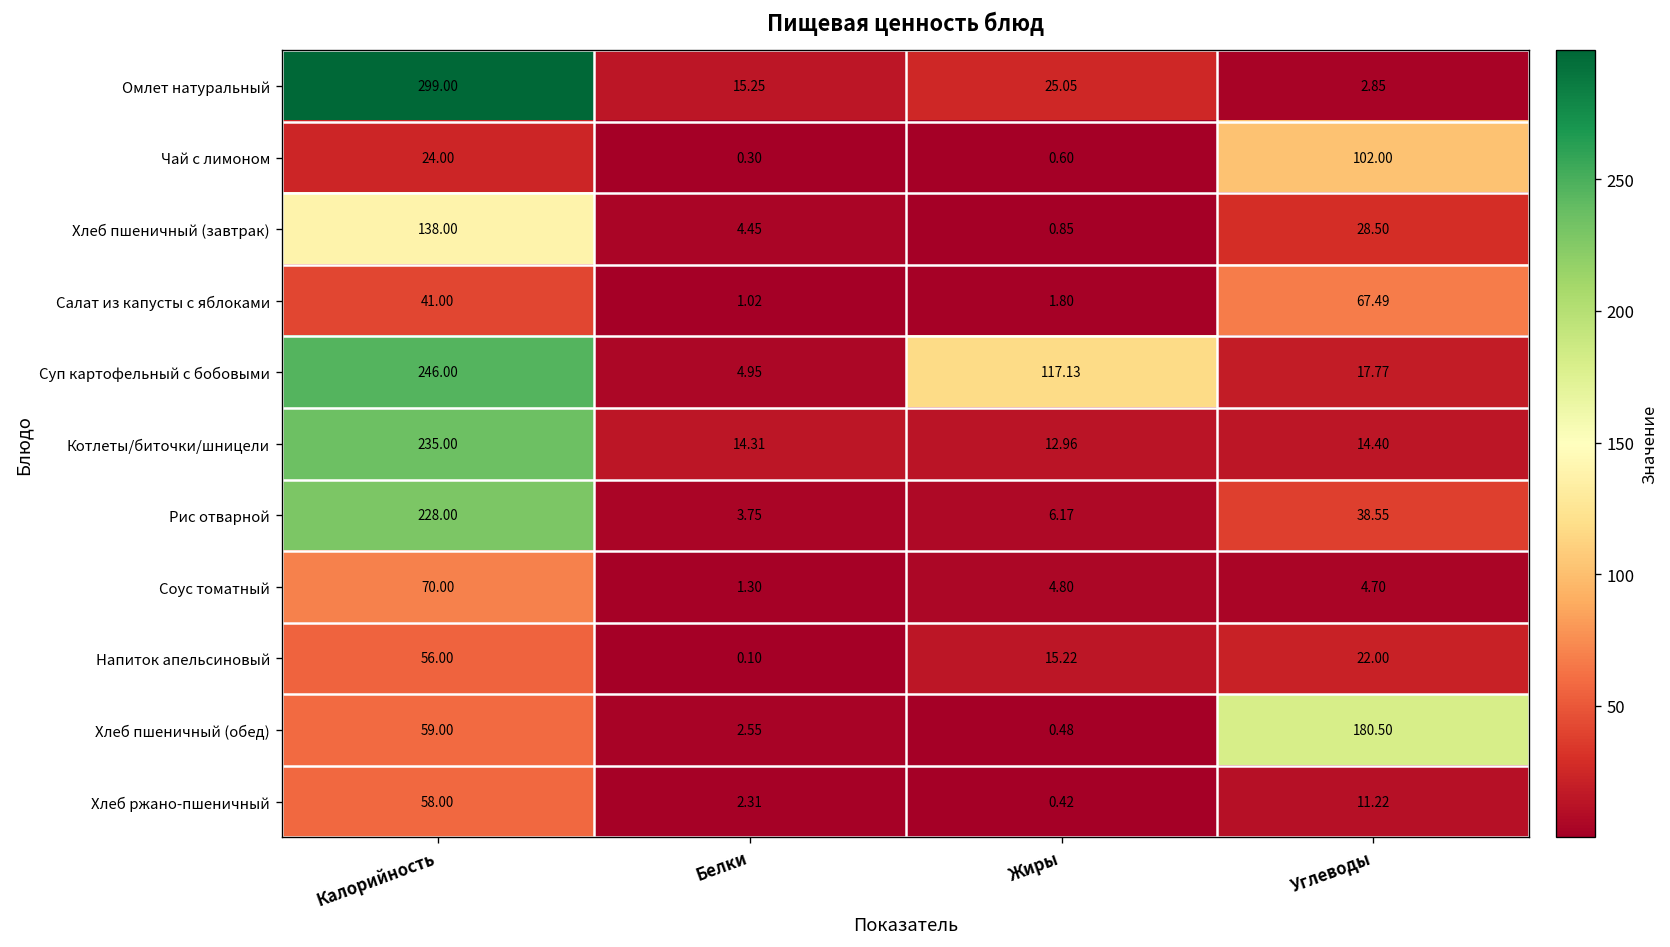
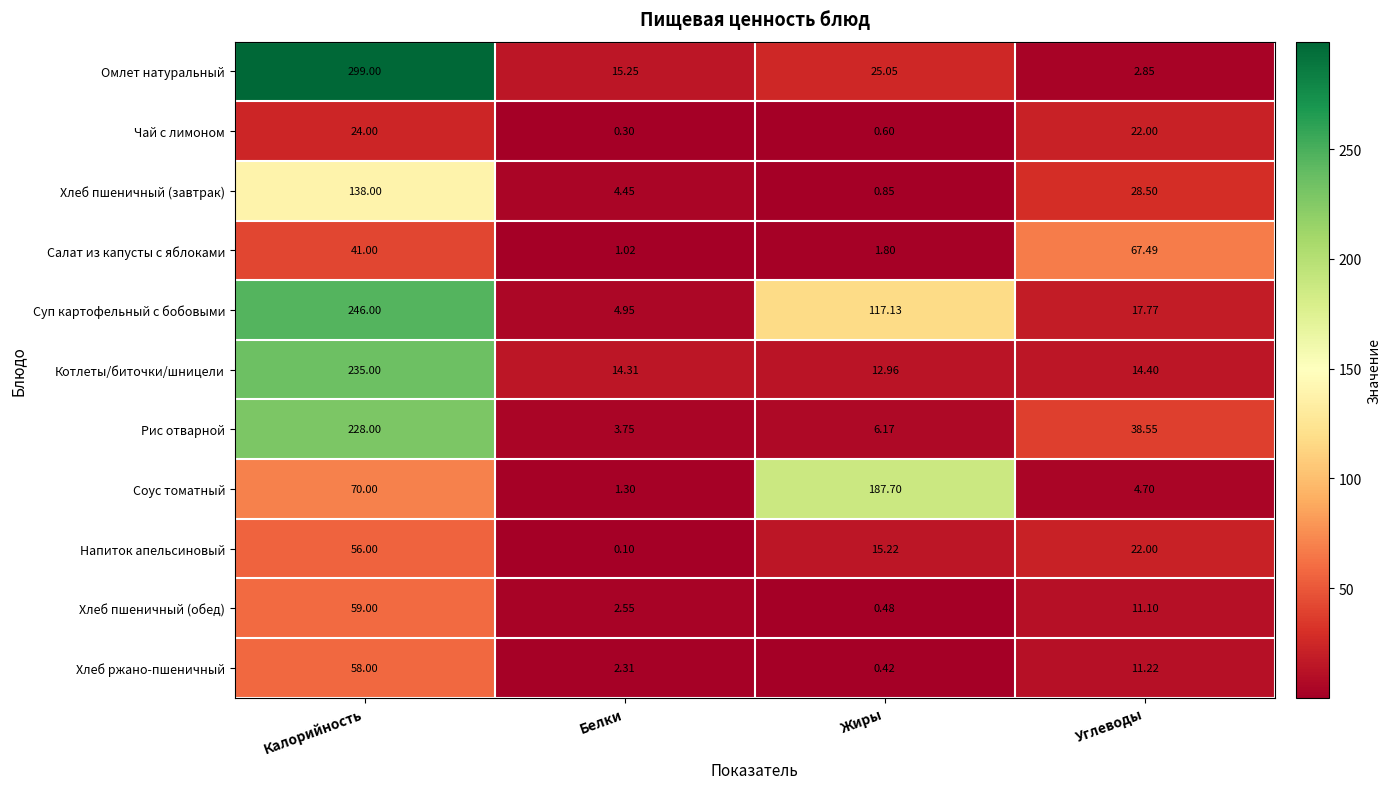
  {
    "Омлет натуральный": {
      "Калорийность": 299.00,
      "Белки": 15.25,
      "Жиры": 25.05,
      "Углеводы": 2.85
    },
    "Чай с лимоном": {
      "Калорийность": 24.00,
      "Белки": 0.30,
      "Жиры": 0.60,
-     "Углеводы": 102.00
+     "Углеводы": 22.00
    },
    "Хлеб пшеничный (завтрак)": {
      "Калорийность": 138.00,
      "Белки": 4.45,
      "Жиры": 0.85,
      "Углеводы": 28.50
    },
    "Салат из капусты с яблоками": {
      "Калорийность": 41.00,
      "Белки": 1.02,
      "Жиры": 1.80,
      "Углеводы": 67.49
    },
    "Суп картофельный с бобовыми": {
      "Калорийность": 246.00,
      "Белки": 4.95,
      "Жиры": 117.13,
      "Углеводы": 17.77
    },
    "Котлеты/биточки/шницели": {
      "Калорийность": 235.00,
      "Белки": 14.31,
      "Жиры": 12.96,
      "Углеводы": 14.40
    },
    "Рис отварной": {
      "Калорийность": 228.00,
      "Белки": 3.75,
      "Жиры": 6.17,
      "Углеводы": 38.55
    },
    "Соус томатный": {
      "Калорийность": 70.00,
      "Белки": 1.30,
-     "Жиры": 4.80,
+     "Жиры": 187.70,
      "Углеводы": 4.70
    },
    "Напиток апельсиновый": {
      "Калорийность": 56.00,
      "Белки": 0.10,
      "Жиры": 15.22,
      "Углеводы": 22.00
    },
    "Хлеб пшеничный (обед)": {
      "Калорийность": 59.00,
      "Белки": 2.55,
      "Жиры": 0.48,
-     "Углеводы": 180.50
+     "Углеводы": 11.10
    },
    "Хлеб ржано-пшеничный": {
      "Калорийность": 58.00,
      "Белки": 2.31,
      "Жиры": 0.42,
      "Углеводы": 11.22
    }
  }
